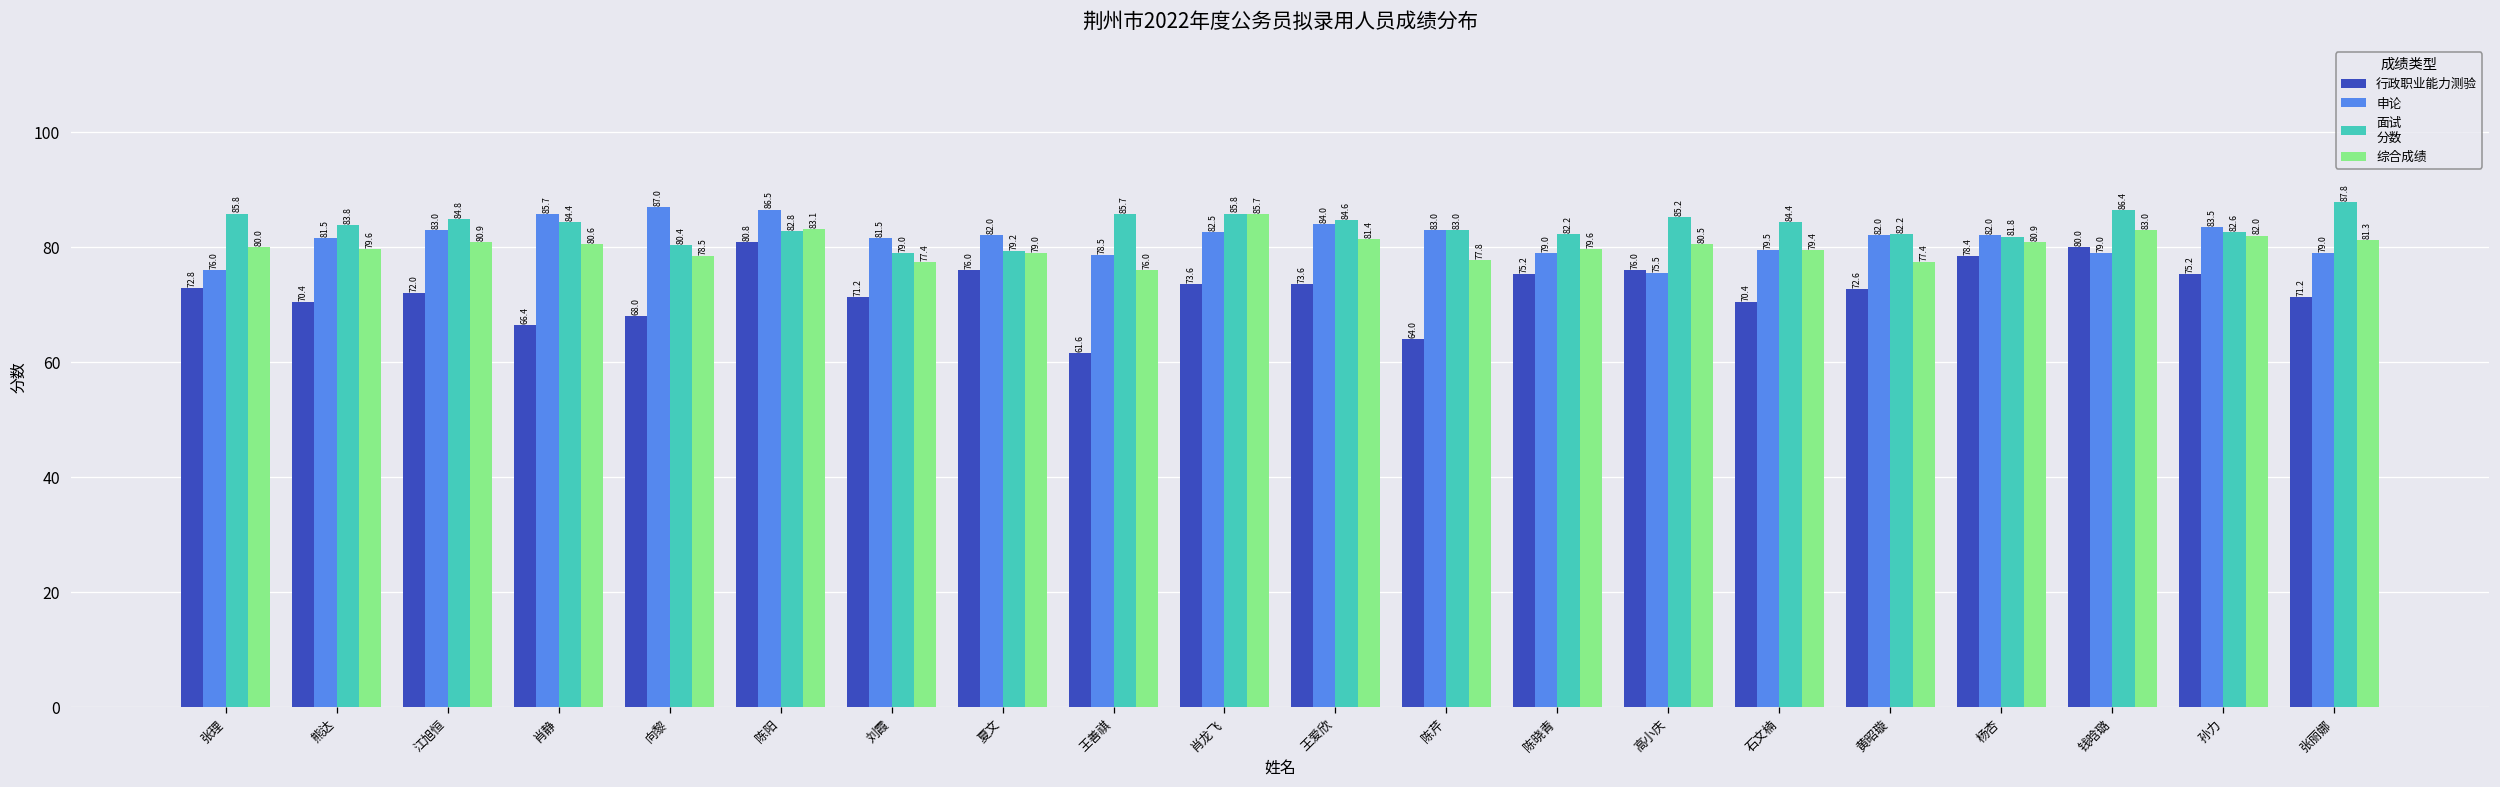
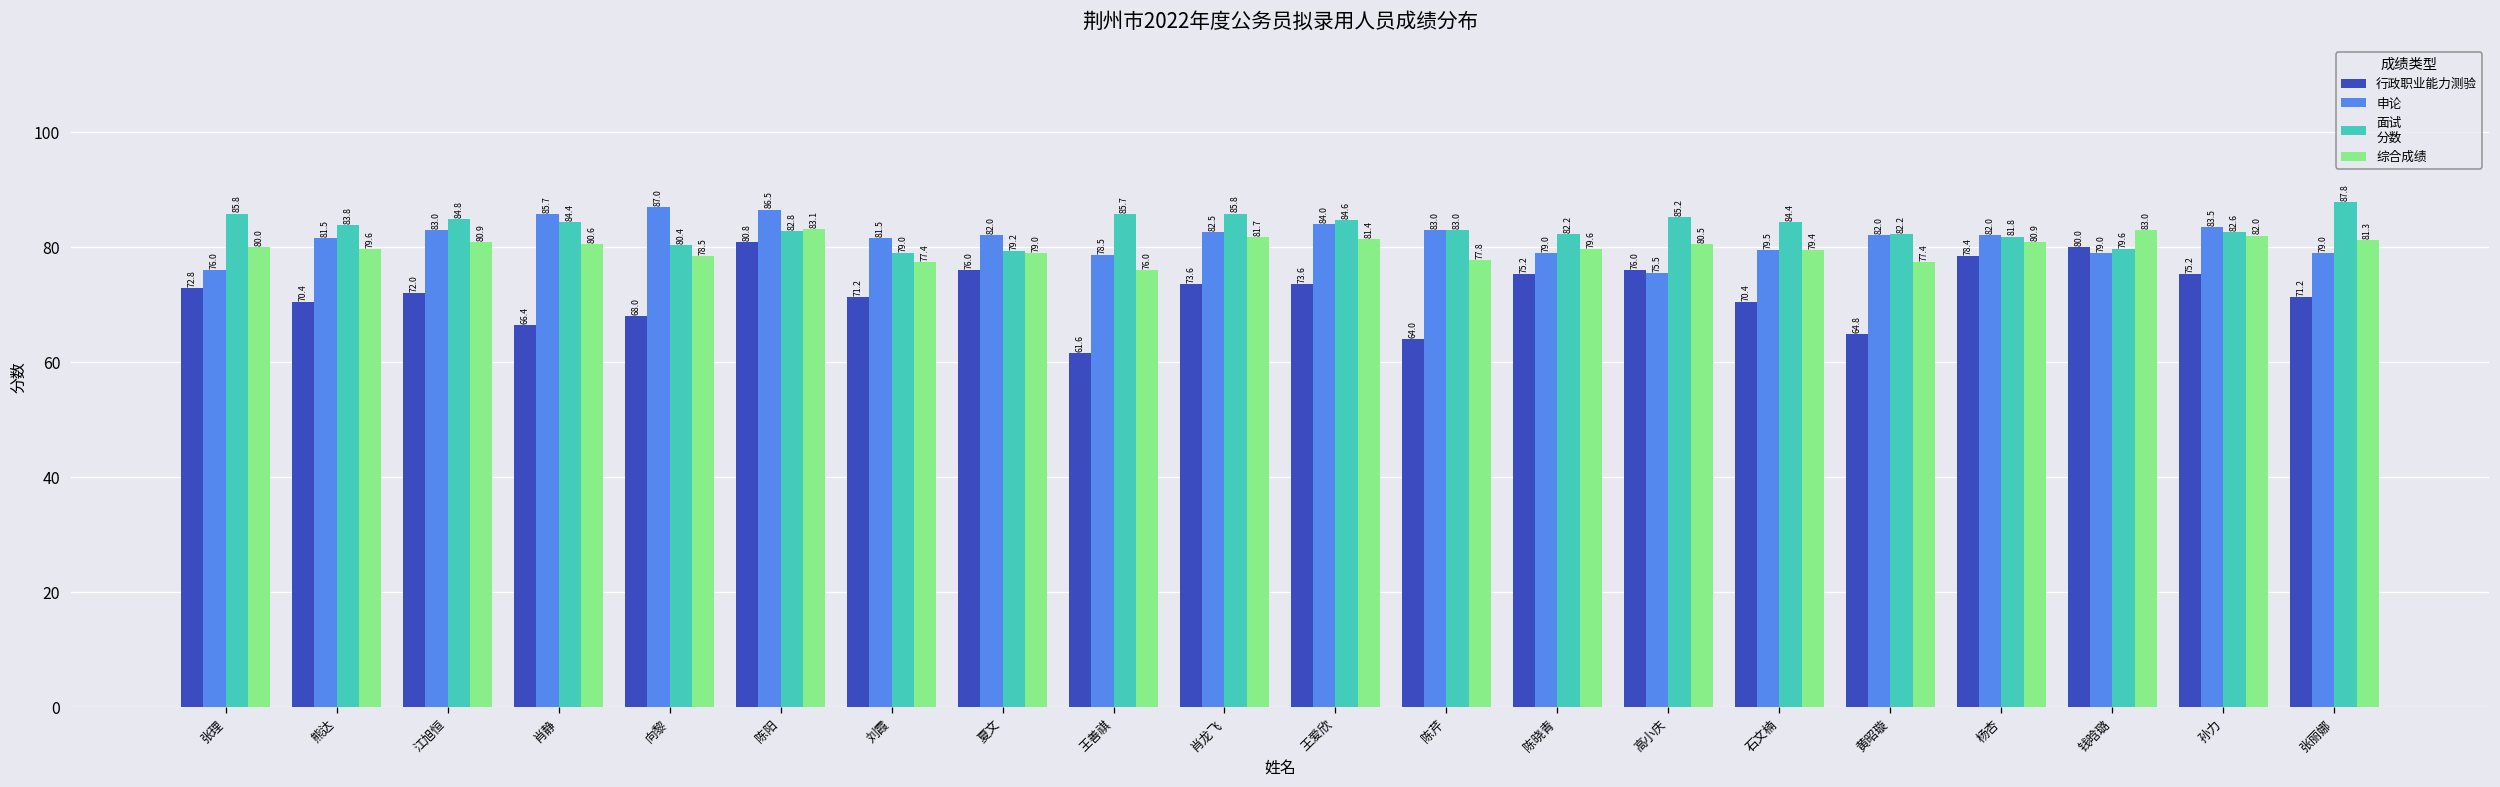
  {
    "行政职业能力测验": {
      "张理": 72.8,
      "熊达": 70.4,
      "江旭恒": 72.0,
      "肖静": 66.4,
      "向黎": 68.0,
      "陈阳": 80.8,
      "刘霞": 71.2,
      "夏文": 76.0,
      "王善祺": 61.6,
      "肖龙飞": 73.6,
      "王爱欣": 73.6,
      "陈芹": 64.0,
      "陈晓青": 75.2,
      "高小庆": 76.0,
      "石文楠": 70.4,
-     "黄昭璇": 72.6,
+     "黄昭璇": 64.8,
      "杨杏": 78.4,
      "钱晗璐": 80.0,
      "孙力": 75.2,
      "张丽娜": 71.2
    },
    "申论": {
      "张理": 76.0,
      "熊达": 81.5,
      "江旭恒": 83.0,
      "肖静": 85.7,
      "向黎": 87.0,
      "陈阳": 86.5,
      "刘霞": 81.5,
      "夏文": 82.0,
      "王善祺": 78.5,
      "肖龙飞": 82.5,
      "王爱欣": 84.0,
      "陈芹": 83.0,
      "陈晓青": 79.0,
      "高小庆": 75.5,
      "石文楠": 79.5,
      "黄昭璇": 82.0,
      "杨杏": 82.0,
      "钱晗璐": 79.0,
      "孙力": 83.5,
      "张丽娜": 79.0
    },
    "面试 分数": {
      "张理": 85.8,
      "熊达": 83.8,
      "江旭恒": 84.8,
      "肖静": 84.4,
      "向黎": 80.4,
      "陈阳": 82.8,
      "刘霞": 79.0,
      "夏文": 79.2,
      "王善祺": 85.7,
      "肖龙飞": 85.8,
      "王爱欣": 84.6,
      "陈芹": 83.0,
      "陈晓青": 82.2,
      "高小庆": 85.2,
      "石文楠": 84.4,
      "黄昭璇": 82.2,
      "杨杏": 81.8,
-     "钱晗璐": 86.4,
+     "钱晗璐": 79.6,
      "孙力": 82.6,
      "张丽娜": 87.8
    },
    "综合成绩": {
      "张理": 80.0,
      "熊达": 79.6,
      "江旭恒": 80.9,
      "肖静": 80.6,
      "向黎": 78.5,
      "陈阳": 83.1,
      "刘霞": 77.4,
      "夏文": 79.0,
      "王善祺": 76.0,
-     "肖龙飞": 85.7,
+     "肖龙飞": 81.7,
      "王爱欣": 81.4,
      "陈芹": 77.8,
      "陈晓青": 79.6,
      "高小庆": 80.5,
      "石文楠": 79.4,
      "黄昭璇": 77.4,
      "杨杏": 80.9,
      "钱晗璐": 83.0,
      "孙力": 82.0,
      "张丽娜": 81.3
    }
  }
